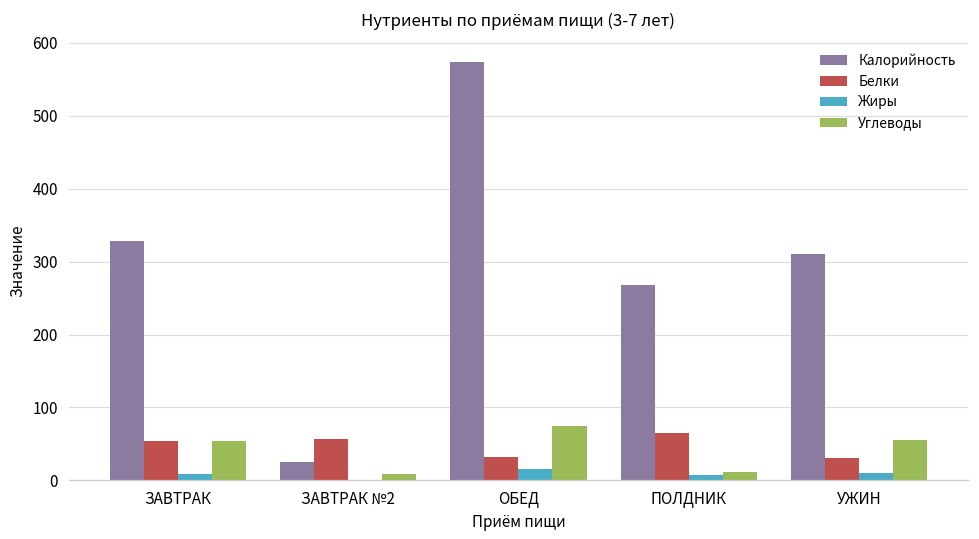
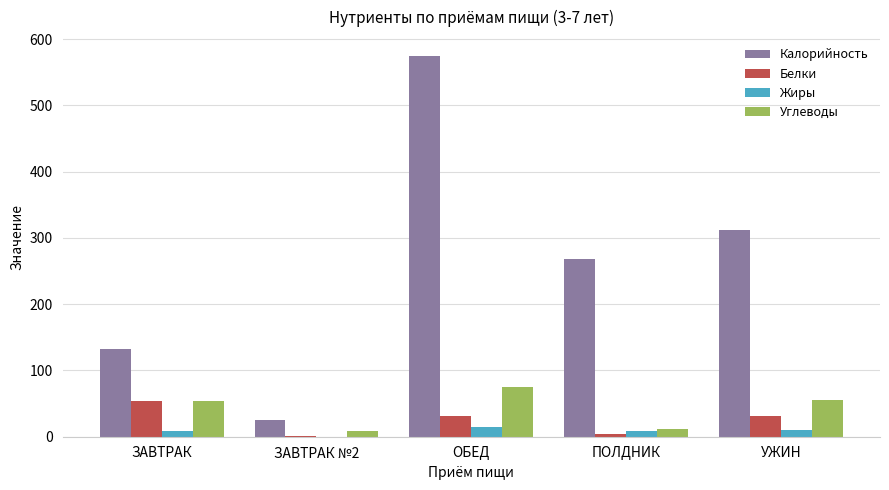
  {
    "Калорийность": {
-     "ЗАВТРАК": 330,
+     "ЗАВТРАК": 130,
      "ЗАВТРАК №2": 20,
      "ОБЕД": 570,
      "ПОЛДНИК": 270,
      "УЖИН": 310
    },
    "Белки": {
      "ЗАВТРАК": 50,
-     "ЗАВТРАК №2": 60,
+     "ЗАВТРАК №2": 0,
      "ОБЕД": 30,
-     "ПОЛДНИК": 60,
+     "ПОЛДНИК": 0,
      "УЖИН": 30
    },
    "Жиры": {
      "ЗАВТРАК": 10,
      "ОБЕД": 20,
      "ПОЛДНИК": 10,
      "УЖИН": 10
    },
    "Углеводы": {
      "ЗАВТРАК": 50,
      "ЗАВТРАК №2": 10,
      "ОБЕД": 70,
      "ПОЛДНИК": 10,
      "УЖИН": 60
    }
  }
